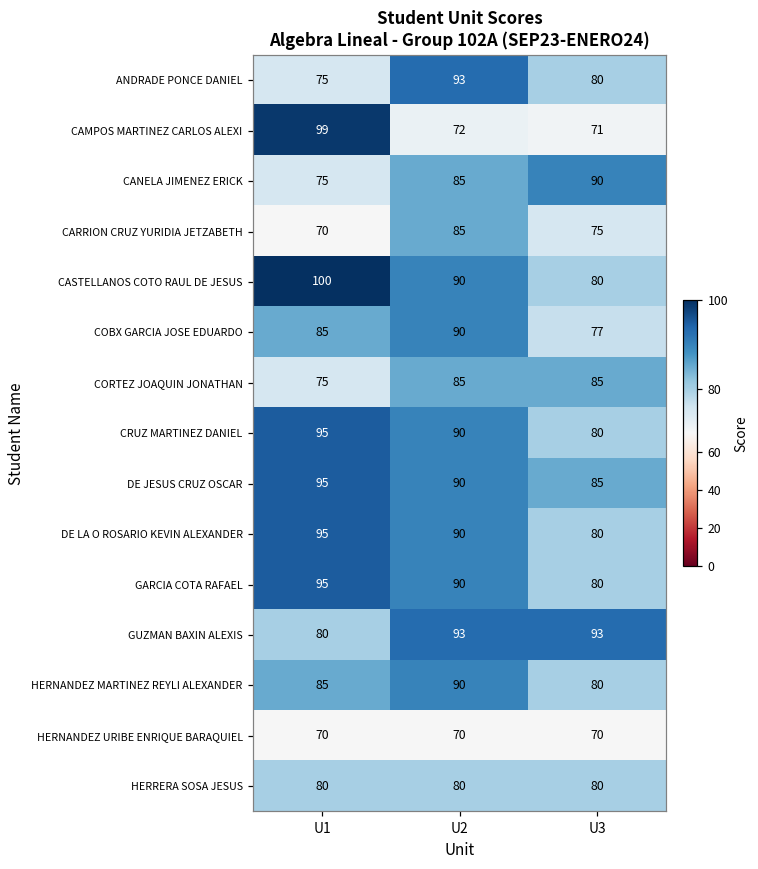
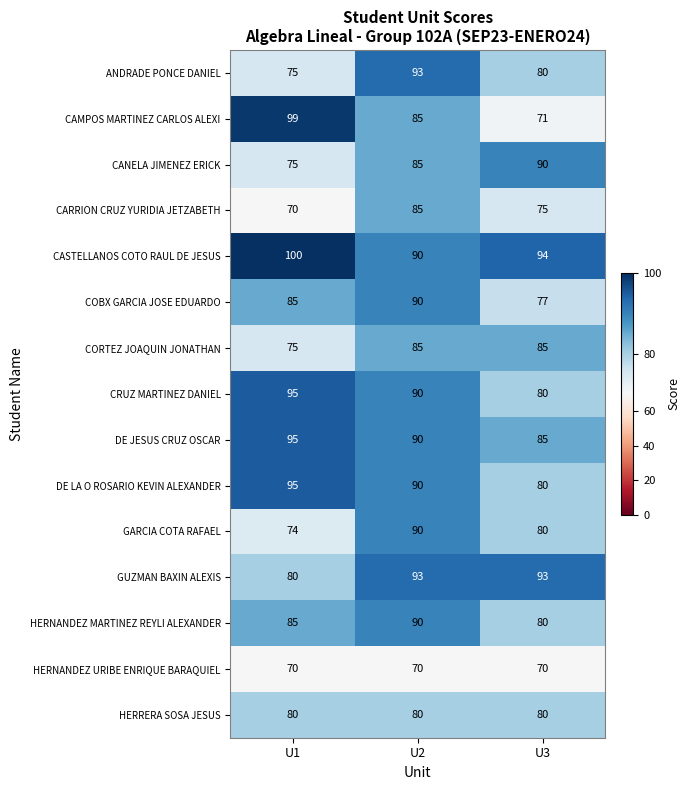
  {
    "ANDRADE PONCE DANIEL": {
      "U1": 75,
      "U2": 93,
      "U3": 80
    },
    "CAMPOS MARTINEZ CARLOS ALEXI": {
      "U1": 99,
-     "U2": 72,
+     "U2": 85,
      "U3": 71
    },
    "CANELA JIMENEZ ERICK": {
      "U1": 75,
      "U2": 85,
      "U3": 90
    },
    "CARRION CRUZ YURIDIA JETZABETH": {
      "U1": 70,
      "U2": 85,
      "U3": 75
    },
    "CASTELLANOS COTO RAUL DE JESUS": {
      "U1": 100,
      "U2": 90,
-     "U3": 80
+     "U3": 94
    },
    "COBX GARCIA JOSE EDUARDO": {
      "U1": 85,
      "U2": 90,
      "U3": 77
    },
    "CORTEZ JOAQUIN JONATHAN": {
      "U1": 75,
      "U2": 85,
      "U3": 85
    },
    "CRUZ MARTINEZ DANIEL": {
      "U1": 95,
      "U2": 90,
      "U3": 80
    },
    "DE JESUS CRUZ OSCAR": {
      "U1": 95,
      "U2": 90,
      "U3": 85
    },
    "DE LA O ROSARIO KEVIN ALEXANDER": {
      "U1": 95,
      "U2": 90,
      "U3": 80
    },
    "GARCIA COTA RAFAEL": {
-     "U1": 95,
+     "U1": 74,
      "U2": 90,
      "U3": 80
    },
    "GUZMAN BAXIN ALEXIS": {
      "U1": 80,
      "U2": 93,
      "U3": 93
    },
    "HERNANDEZ MARTINEZ REYLI ALEXANDER": {
      "U1": 85,
      "U2": 90,
      "U3": 80
    },
    "HERNANDEZ URIBE ENRIQUE BARAQUIEL": {
      "U1": 70,
      "U2": 70,
      "U3": 70
    },
    "HERRERA SOSA JESUS": {
      "U1": 80,
      "U2": 80,
      "U3": 80
    }
  }
